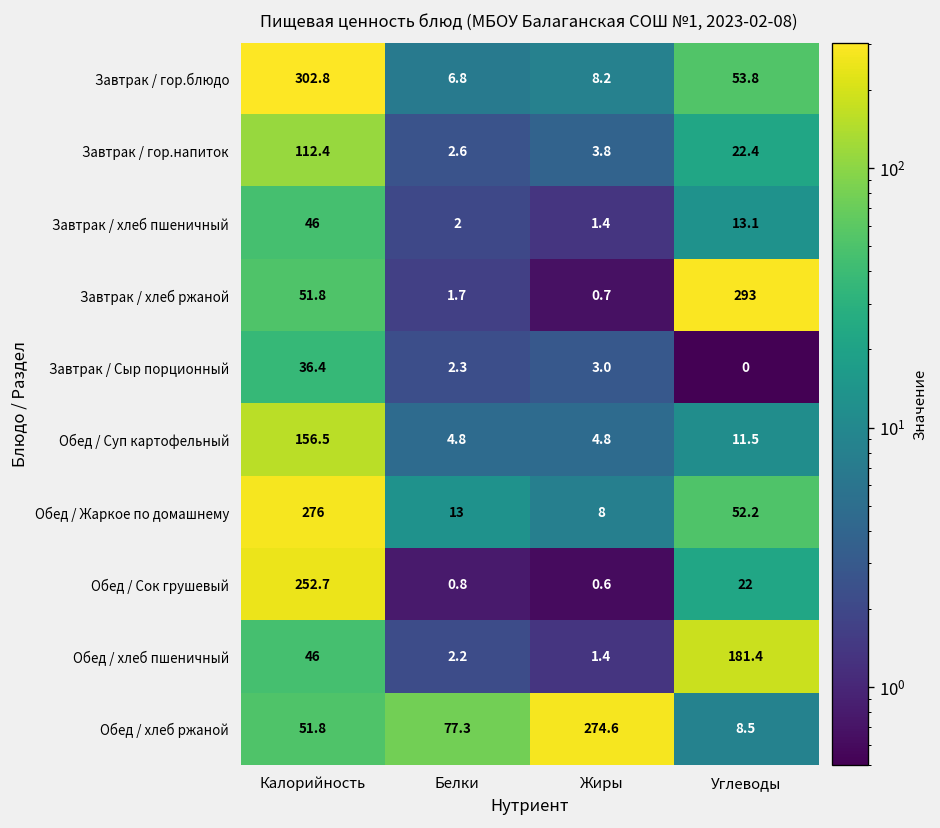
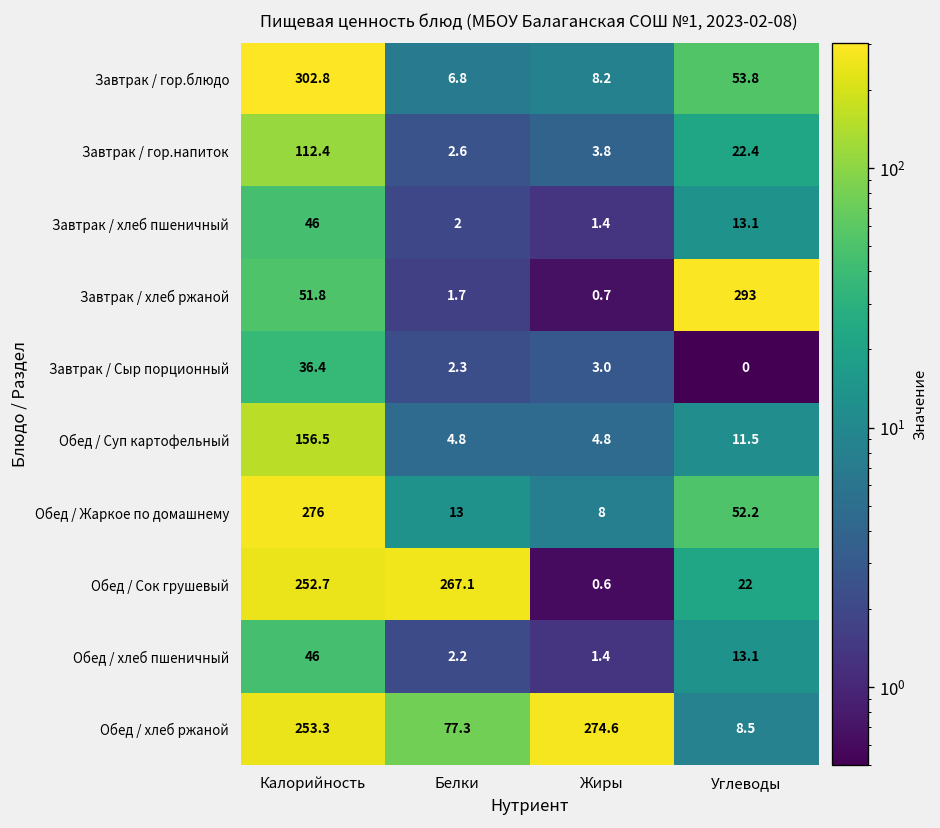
  {
    "Завтрак / гор.блюдо": {
      "Калорийность": 302.8,
      "Белки": 6.8,
      "Жиры": 8.2,
      "Углеводы": 53.8
    },
    "Завтрак / гор.напиток": {
      "Калорийность": 112.4,
      "Белки": 2.6,
      "Жиры": 3.8,
      "Углеводы": 22.4
    },
    "Завтрак / хлеб пшеничный": {
      "Калорийность": 46,
      "Белки": 2,
      "Жиры": 1.4,
      "Углеводы": 13.1
    },
    "Завтрак / хлеб ржаной": {
      "Калорийность": 51.8,
      "Белки": 1.7,
      "Жиры": 0.7,
      "Углеводы": 293
    },
    "Завтрак / Сыр порционный": {
      "Калорийность": 36.4,
      "Белки": 2.3,
      "Жиры": 3.0,
      "Углеводы": 0
    },
    "Обед / Суп картофельный": {
      "Калорийность": 156.5,
      "Белки": 4.8,
      "Жиры": 4.8,
      "Углеводы": 11.5
    },
    "Обед / Жаркое по домашнему": {
      "Калорийность": 276,
      "Белки": 13,
      "Жиры": 8,
      "Углеводы": 52.2
    },
    "Обед / Сок грушевый": {
      "Калорийность": 252.7,
-     "Белки": 0.8,
+     "Белки": 267.1,
      "Жиры": 0.6,
      "Углеводы": 22
    },
    "Обед / хлеб пшеничный": {
      "Калорийность": 46,
      "Белки": 2.2,
      "Жиры": 1.4,
-     "Углеводы": 181.4
+     "Углеводы": 13.1
    },
    "Обед / хлеб ржаной": {
-     "Калорийность": 51.8,
+     "Калорийность": 253.3,
      "Белки": 77.3,
      "Жиры": 274.6,
      "Углеводы": 8.5
    }
  }
